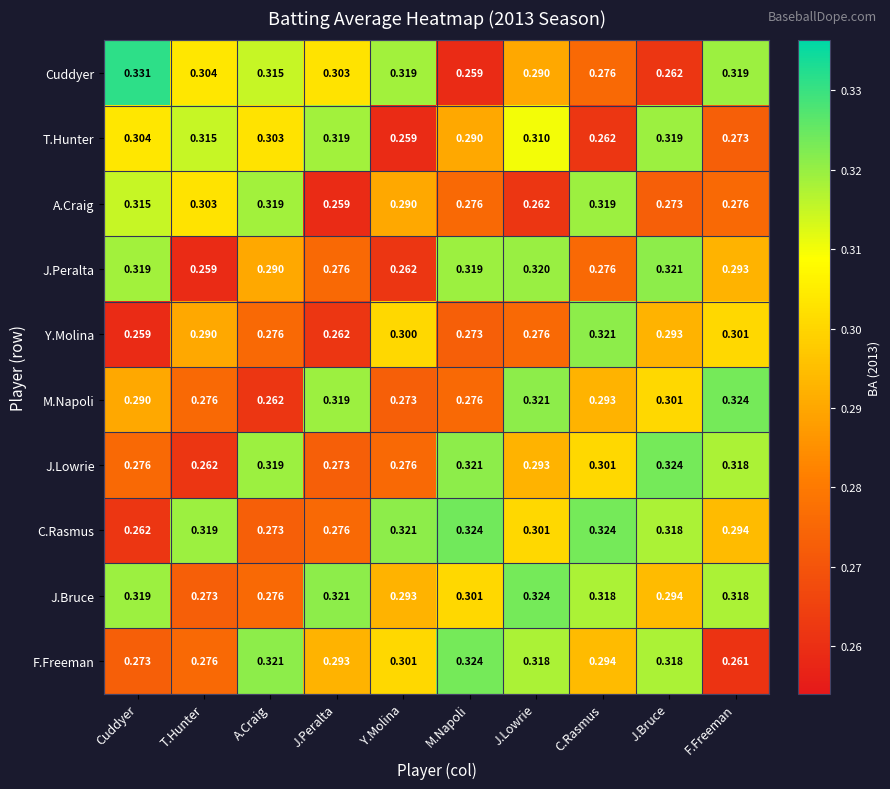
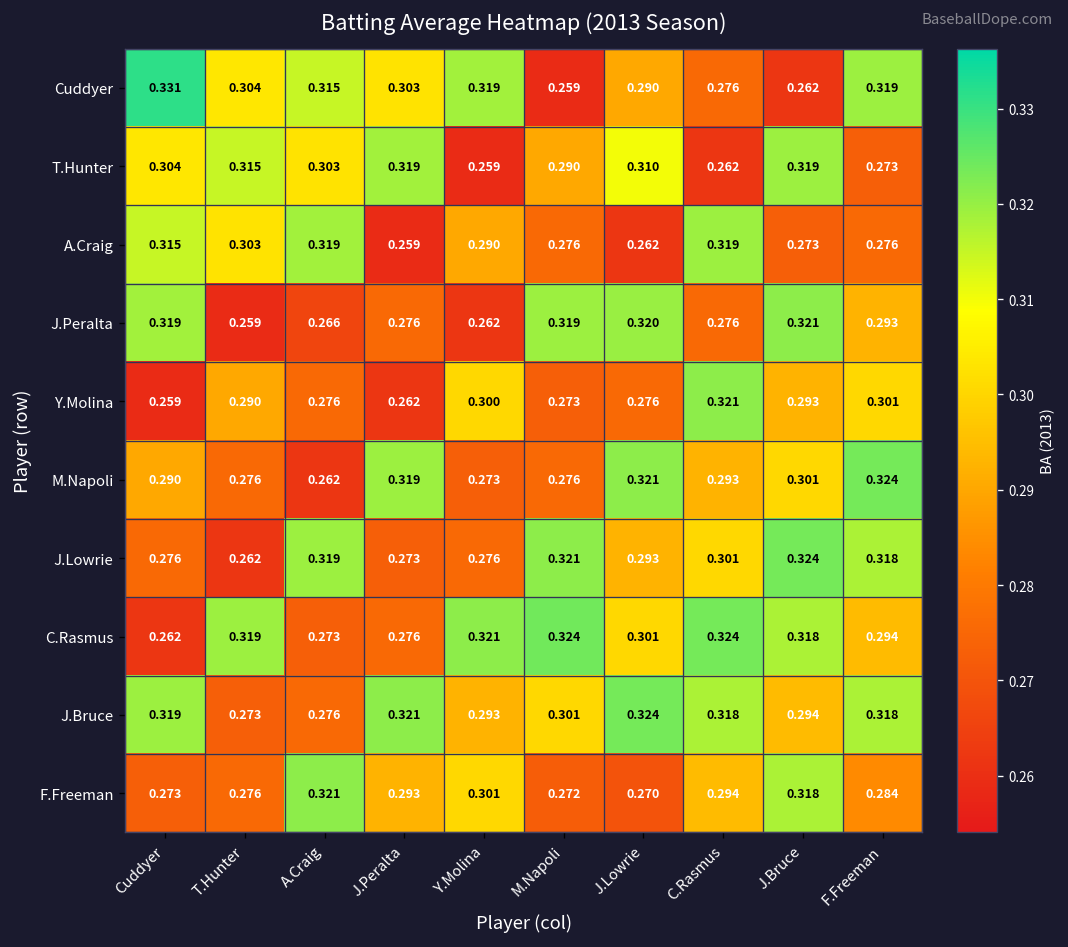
  {
    "Cuddyer": {
      "Cuddyer": 0.331,
      "T.Hunter": 0.304,
      "A.Craig": 0.315,
      "J.Peralta": 0.303,
      "Y.Molina": 0.319,
      "M.Napoli": 0.259,
      "J.Lowrie": 0.290,
      "C.Rasmus": 0.276,
      "J.Bruce": 0.262,
      "F.Freeman": 0.319
    },
    "T.Hunter": {
      "Cuddyer": 0.304,
      "T.Hunter": 0.315,
      "A.Craig": 0.303,
      "J.Peralta": 0.319,
      "Y.Molina": 0.259,
      "M.Napoli": 0.290,
      "J.Lowrie": 0.310,
      "C.Rasmus": 0.262,
      "J.Bruce": 0.319,
      "F.Freeman": 0.273
    },
    "A.Craig": {
      "Cuddyer": 0.315,
      "T.Hunter": 0.303,
      "A.Craig": 0.319,
      "J.Peralta": 0.259,
      "Y.Molina": 0.290,
      "M.Napoli": 0.276,
      "J.Lowrie": 0.262,
      "C.Rasmus": 0.319,
      "J.Bruce": 0.273,
      "F.Freeman": 0.276
    },
    "J.Peralta": {
      "Cuddyer": 0.319,
      "T.Hunter": 0.259,
-     "A.Craig": 0.290,
+     "A.Craig": 0.266,
      "J.Peralta": 0.276,
      "Y.Molina": 0.262,
      "M.Napoli": 0.319,
      "J.Lowrie": 0.320,
      "C.Rasmus": 0.276,
      "J.Bruce": 0.321,
      "F.Freeman": 0.293
    },
    "Y.Molina": {
      "Cuddyer": 0.259,
      "T.Hunter": 0.290,
      "A.Craig": 0.276,
      "J.Peralta": 0.262,
      "Y.Molina": 0.300,
      "M.Napoli": 0.273,
      "J.Lowrie": 0.276,
      "C.Rasmus": 0.321,
      "J.Bruce": 0.293,
      "F.Freeman": 0.301
    },
    "M.Napoli": {
      "Cuddyer": 0.290,
      "T.Hunter": 0.276,
      "A.Craig": 0.262,
      "J.Peralta": 0.319,
      "Y.Molina": 0.273,
      "M.Napoli": 0.276,
      "J.Lowrie": 0.321,
      "C.Rasmus": 0.293,
      "J.Bruce": 0.301,
      "F.Freeman": 0.324
    },
    "J.Lowrie": {
      "Cuddyer": 0.276,
      "T.Hunter": 0.262,
      "A.Craig": 0.319,
      "J.Peralta": 0.273,
      "Y.Molina": 0.276,
      "M.Napoli": 0.321,
      "J.Lowrie": 0.293,
      "C.Rasmus": 0.301,
      "J.Bruce": 0.324,
      "F.Freeman": 0.318
    },
    "C.Rasmus": {
      "Cuddyer": 0.262,
      "T.Hunter": 0.319,
      "A.Craig": 0.273,
      "J.Peralta": 0.276,
      "Y.Molina": 0.321,
      "M.Napoli": 0.324,
      "J.Lowrie": 0.301,
      "C.Rasmus": 0.324,
      "J.Bruce": 0.318,
      "F.Freeman": 0.294
    },
    "J.Bruce": {
      "Cuddyer": 0.319,
      "T.Hunter": 0.273,
      "A.Craig": 0.276,
      "J.Peralta": 0.321,
      "Y.Molina": 0.293,
      "M.Napoli": 0.301,
      "J.Lowrie": 0.324,
      "C.Rasmus": 0.318,
      "J.Bruce": 0.294,
      "F.Freeman": 0.318
    },
    "F.Freeman": {
      "Cuddyer": 0.273,
      "T.Hunter": 0.276,
      "A.Craig": 0.321,
      "J.Peralta": 0.293,
      "Y.Molina": 0.301,
-     "M.Napoli": 0.324,
-     "J.Lowrie": 0.318,
+     "M.Napoli": 0.272,
+     "J.Lowrie": 0.270,
      "C.Rasmus": 0.294,
      "J.Bruce": 0.318,
-     "F.Freeman": 0.261
+     "F.Freeman": 0.284
    }
  }
